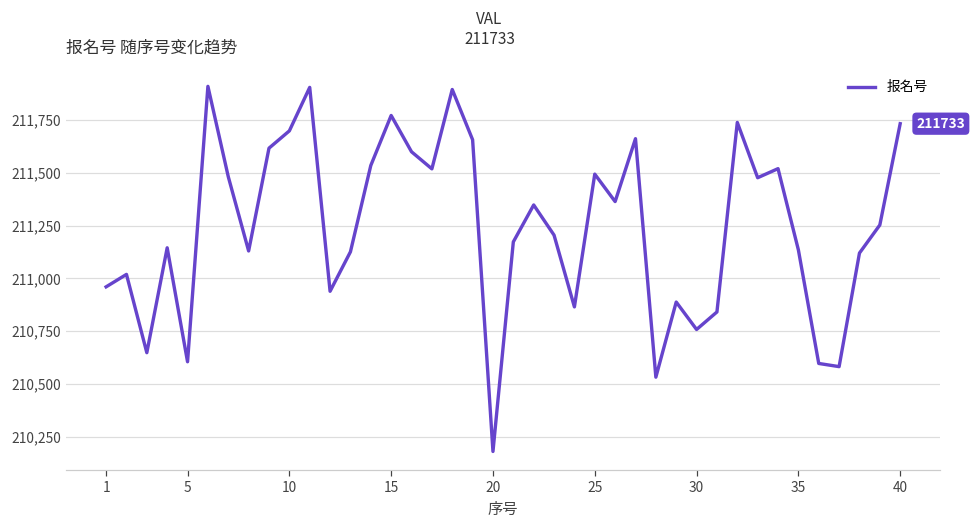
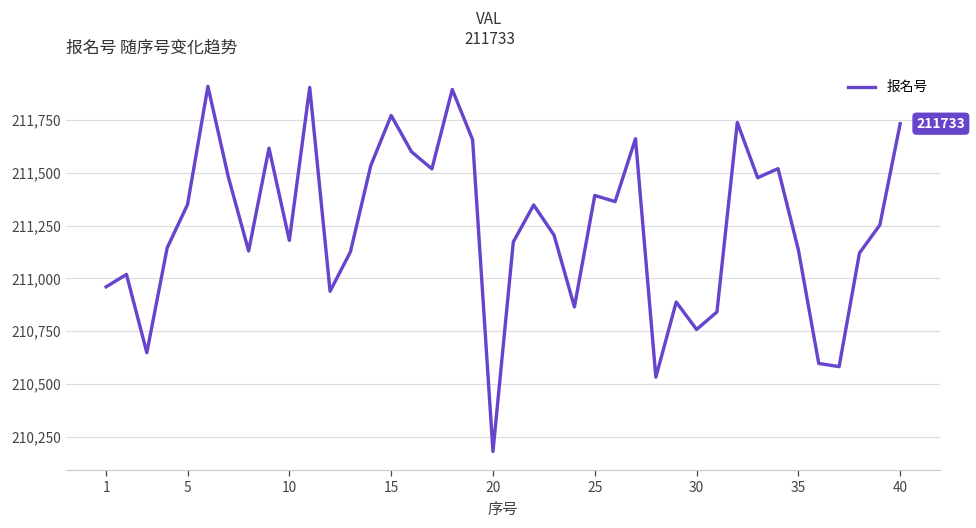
  {
    "1": "210,960",
-   "5": "210,610",
-   "10": "211,700",
+   "5": "211,350",
+   "10": "211,180",
    "15": "211,770",
    "20": "210,180",
-   "25": "211,490",
+   "25": "211,390",
    "30": "210,760",
    "35": "211,140"
  }
